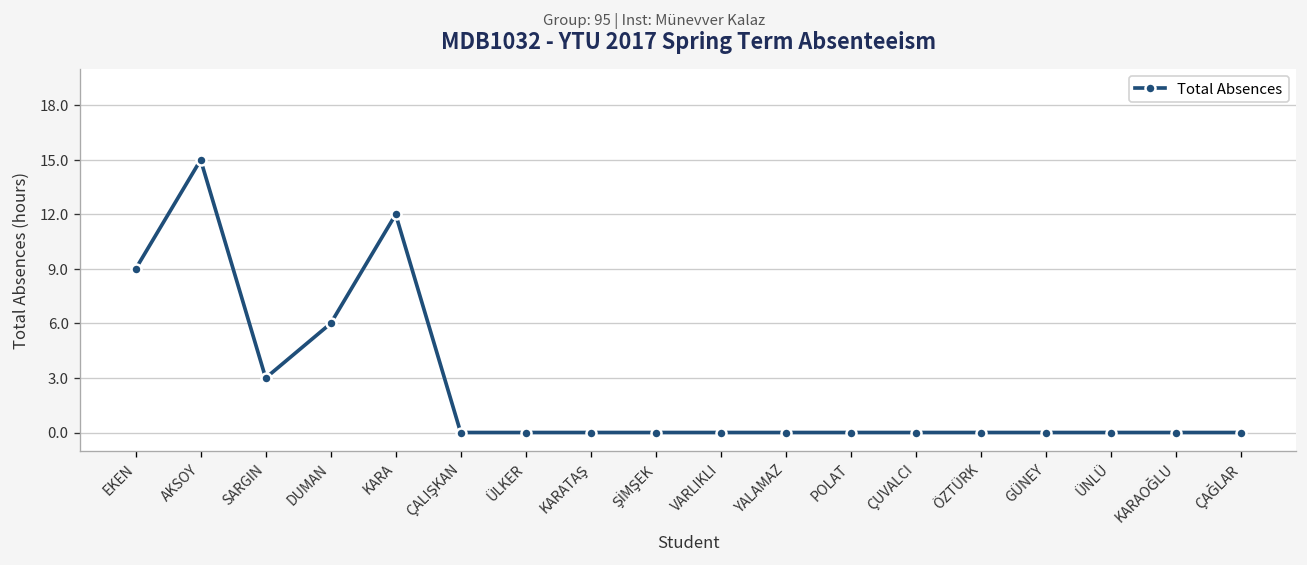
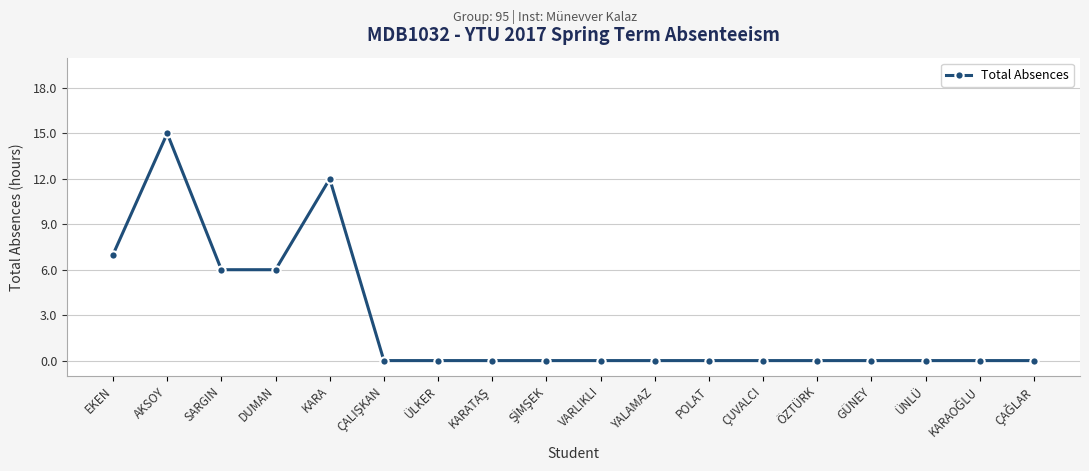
  {
-   "EKEN": 9,
+   "EKEN": 7,
    "AKSOY": 15,
-   "SARGIN": 3,
+   "SARGIN": 6,
    "DUMAN": 6,
    "KARA": 12,
    "ÇALIŞKAN": 0,
    "ÜLKER": 0,
    "KARATAŞ": 0,
    "ŞİMŞEK": 0,
    "VARLIKLI": 0,
    "YALAMAZ": 0,
    "POLAT": 0,
    "ÇUVALCI": 0,
    "ÖZTÜRK": 0,
    "GÜNEY": 0,
    "ÜNLÜ": 0,
    "KARAOĞLU": 0,
    "ÇAĞLAR": 0
  }
